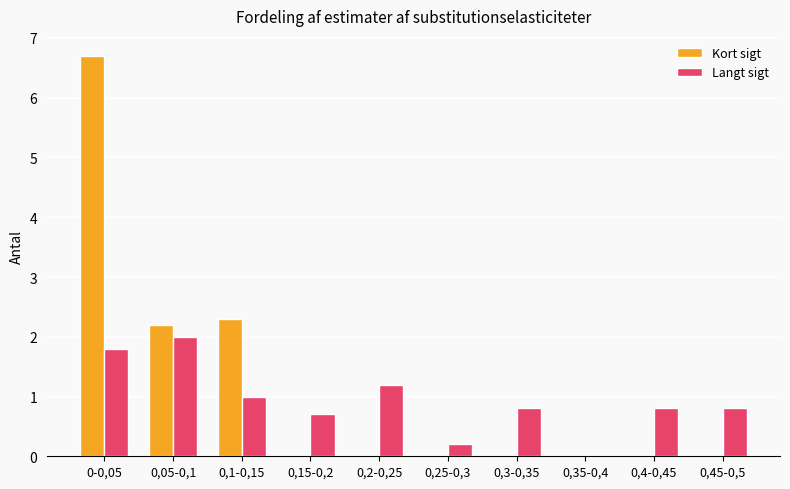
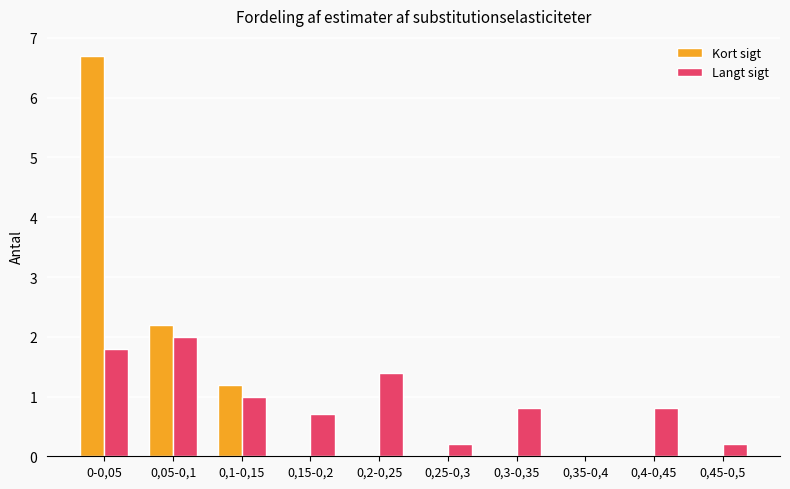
  {
    "Kort sigt": {
      "0-0,05": 6.7,
      "0,05-0,1": 2.2,
-     "0,1-0,15": 2.3,
+     "0,1-0,15": 1.2,
      "0,15-0,2": 0.0,
      "0,2-0,25": 0.0,
      "0,25-0,3": 0.0,
      "0,3-0,35": 0.0,
      "0,35-0,4": 0.0,
      "0,4-0,45": 0.0,
      "0,45-0,5": 0.0
    },
    "Langt sigt": {
      "0-0,05": 1.8,
      "0,05-0,1": 2.0,
      "0,1-0,15": 1.0,
      "0,15-0,2": 0.7,
-     "0,2-0,25": 1.2,
+     "0,2-0,25": 1.4,
      "0,25-0,3": 0.2,
      "0,3-0,35": 0.8,
      "0,35-0,4": 0.0,
      "0,4-0,45": 0.8,
-     "0,45-0,5": 0.8
+     "0,45-0,5": 0.2
    }
  }
